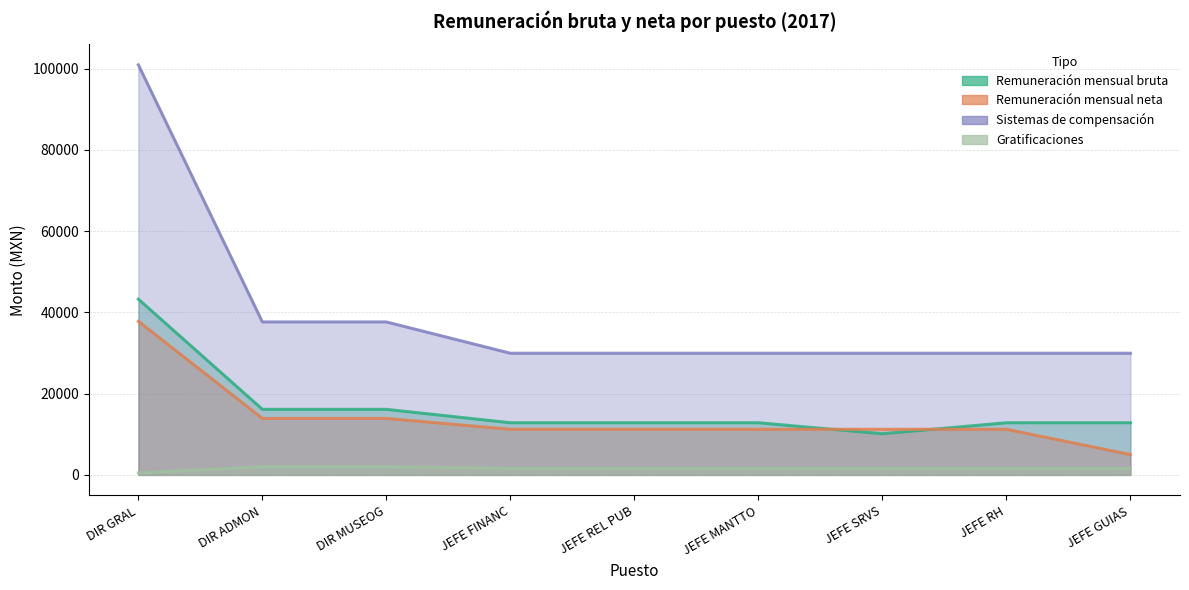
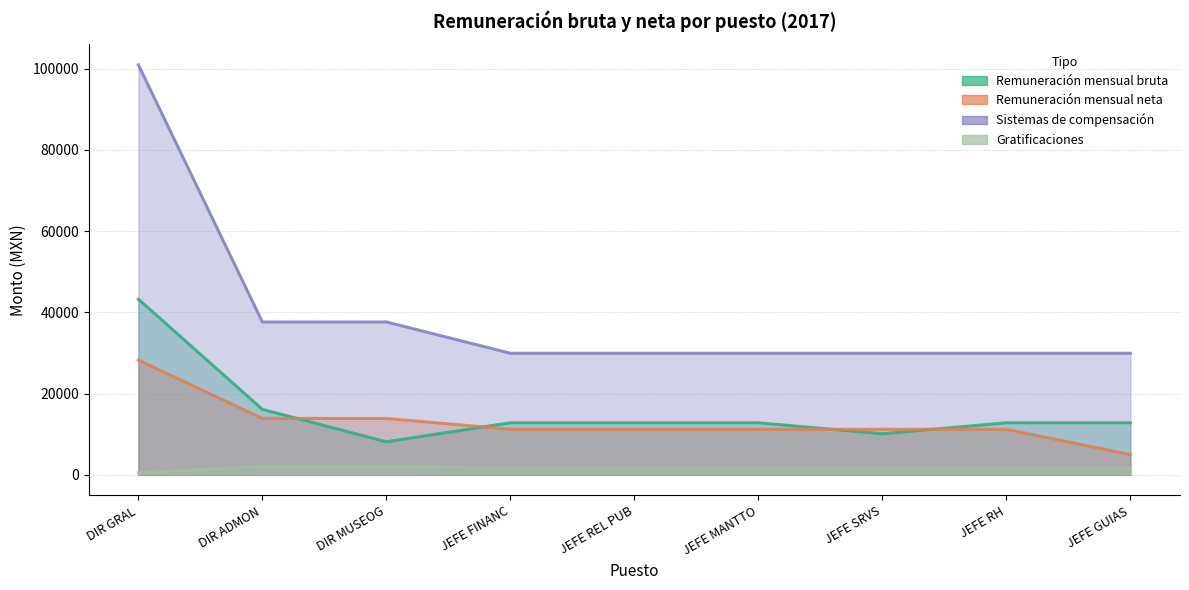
  {
    "Remuneración mensual bruta": {
      "DIR GRAL": 43000,
      "DIR ADMON": 16000,
-     "DIR MUSEOG": 16000,
+     "DIR MUSEOG": 8000,
      "JEFE FINANC": 13000,
      "JEFE REL PUB": 13000,
      "JEFE MANTTO": 13000,
      "JEFE SRVS": 10000,
      "JEFE RH": 13000,
      "JEFE GUIAS": 13000
    },
    "Remuneración mensual neta": {
-     "DIR GRAL": 38000,
+     "DIR GRAL": 28000,
      "DIR ADMON": 14000,
      "DIR MUSEOG": 14000,
      "JEFE FINANC": 11000,
      "JEFE REL PUB": 11000,
      "JEFE MANTTO": 11000,
      "JEFE SRVS": 11000,
      "JEFE RH": 11000,
      "JEFE GUIAS": 5000
    }
  }
